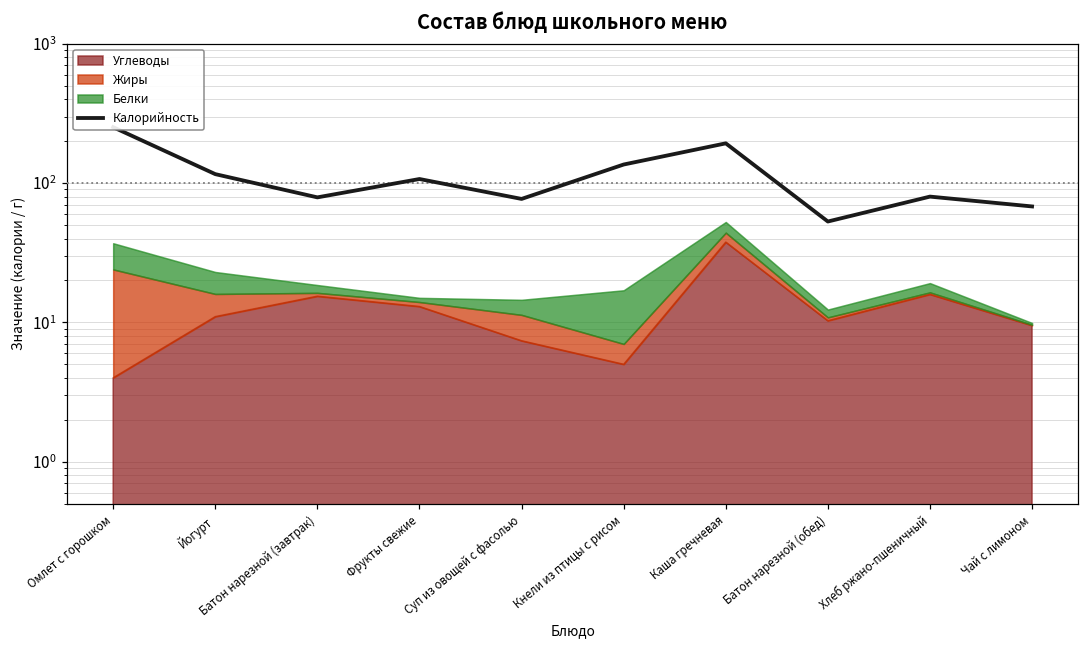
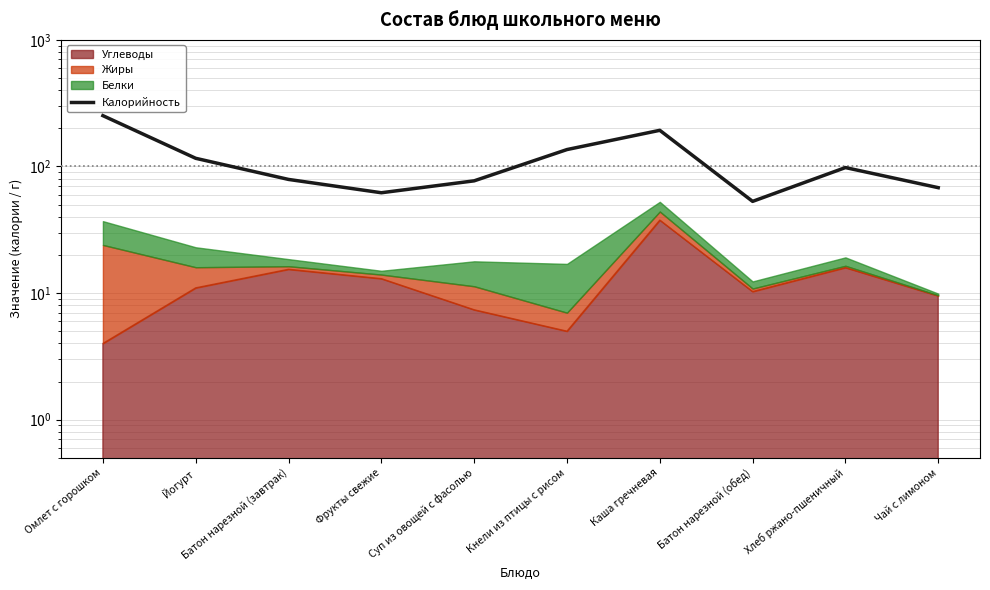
  {
    "Калорийность": {
      "Омлет с горошком": 250,
      "Йогурт": 120,
      "Батон нарезной (завтрак)": 80,
-     "Фрукты свежие": 110,
+     "Фрукты свежие": 60,
      "Суп из овощей с фасолью": 80,
      "Кнели из птицы с рисом": 140,
      "Каша гречневая": 190,
      "Батон нарезной (обед)": 53,
-     "Хлеб ржано-пшеничный": 80,
+     "Хлеб ржано-пшеничный": 100,
      "Чай с лимоном": 70
    },
    "Углеводы": {
      "Омлет с горошком": 4.0,
      "Йогурт": 11,
      "Батон нарезной (завтрак)": 15,
      "Фрукты свежие": 13,
      "Суп из овощей с фасолью": 7,
      "Кнели из птицы с рисом": 5.0,
      "Каша гречневая": 38,
      "Батон нарезной (обед)": 10
    },
    "Жиры": {
      "Омлет с горошком": 20,
      "Йогурт": 5.0,
      "Батон нарезной (завтрак)": 0.9,
      "Фрукты свежие": 1.0,
      "Суп из овощей с фасолью": 3.9,
      "Кнели из птицы с рисом": 2.0,
      "Каша гречневая": 6,
      "Батон нарезной (обед)": 0.6
    },
    "Белки": {
      "Омлет с горошком": 13,
      "Йогурт": 7,
      "Батон нарезной (завтрак)": 2.3,
      "Фрукты свежие": 1.0,
-     "Суп из овощей с фасолью": 3.2,
+     "Суп из овощей с фасолью": 7,
      "Кнели из птицы с рисом": 10,
      "Каша гречневая": 9,
      "Батон нарезной (обед)": 1.5,
      "Хлеб ржано-пшеничный": 2.7
    }
  }
